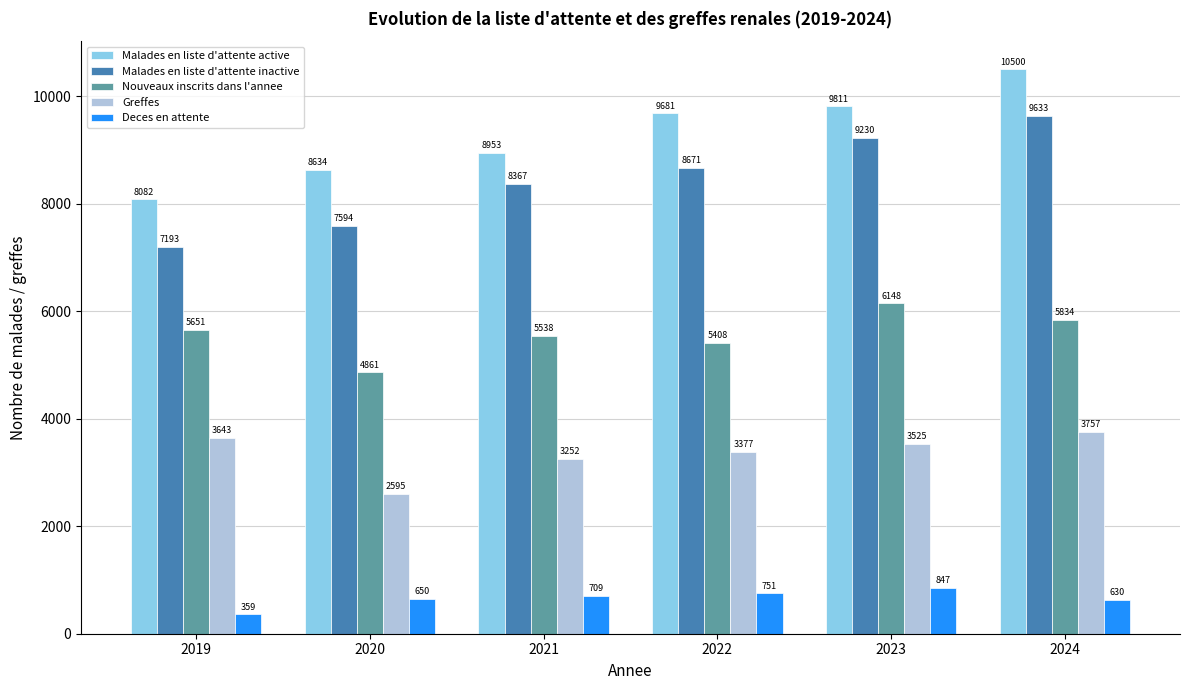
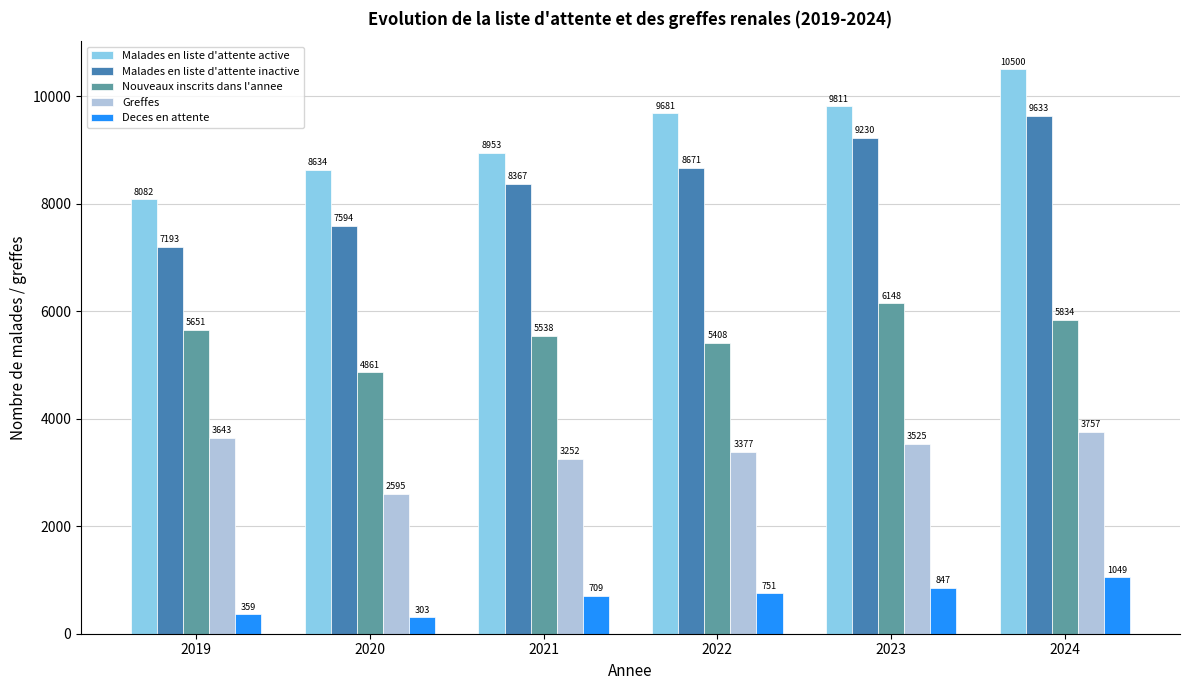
  {
    "Deces en attente": {
      "2019": 359,
-     "2020": 650,
+     "2020": 303,
      "2021": 709,
      "2022": 751,
      "2023": 847,
-     "2024": 630
+     "2024": 1049
    }
  }
